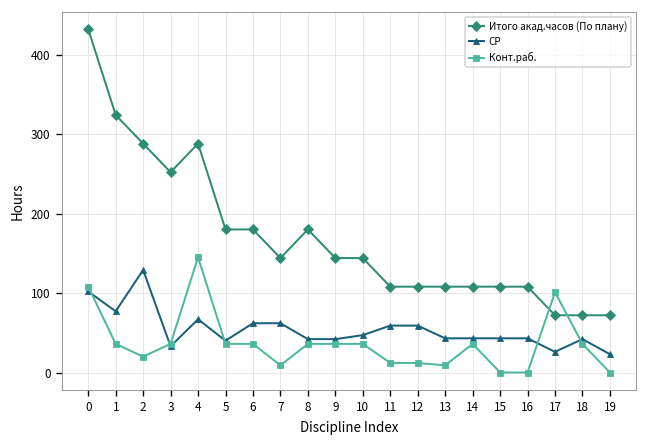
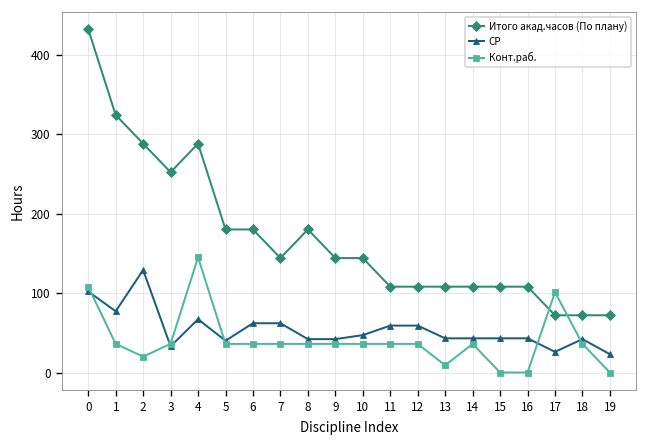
  {
    "Конт.раб.": {
      "0": 110,
      "1": 40,
      "2": 20,
      "4": 150,
      "5": 40,
      "6": 40,
-     "7": 10,
+     "7": 40,
      "8": 40,
      "9": 40,
      "10": 40,
-     "11": 10,
-     "12": 10,
+     "11": 40,
+     "12": 40,
      "13": 10,
      "14": 40,
      "15": 0,
      "16": 0,
      "17": 100,
      "18": 40,
      "19": 0
    }
  }
